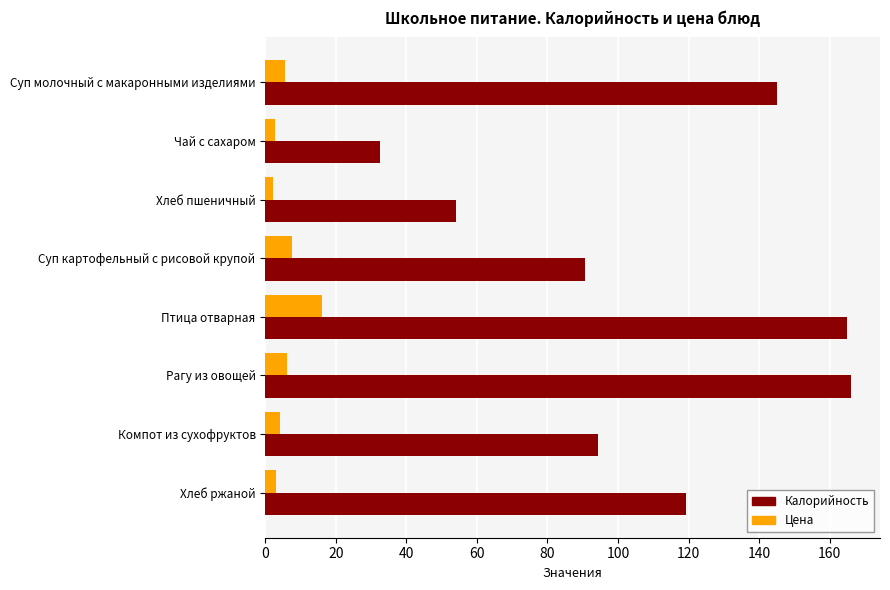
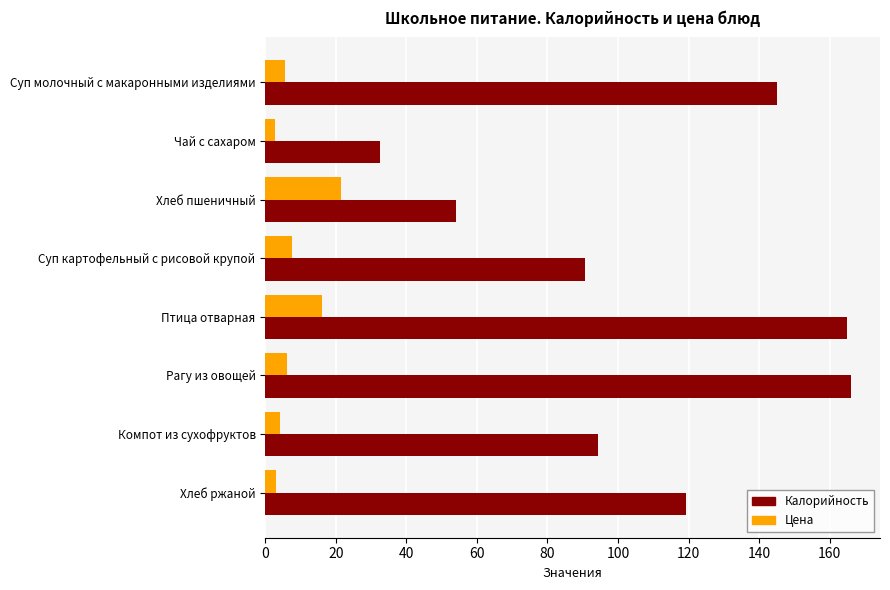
  {
    "Калорийность": {
      "Суп молочный с макаронными изделиями": 145,
      "Чай с сахаром": 33,
      "Хлеб пшеничный": 54,
      "Суп картофельный с рисовой крупой": 91,
      "Птица отварная": 165,
      "Рагу из овощей": 166,
      "Компот из сухофруктов": 94,
      "Хлеб ржаной": 119
    },
    "Цена": {
      "Суп молочный с макаронными изделиями": 6,
      "Чай с сахаром": 3,
-     "Хлеб пшеничный": 2,
+     "Хлеб пшеничный": 22,
      "Суп картофельный с рисовой крупой": 7,
      "Птица отварная": 16,
      "Рагу из овощей": 6,
      "Компот из сухофруктов": 4,
      "Хлеб ржаной": 3
    }
  }
